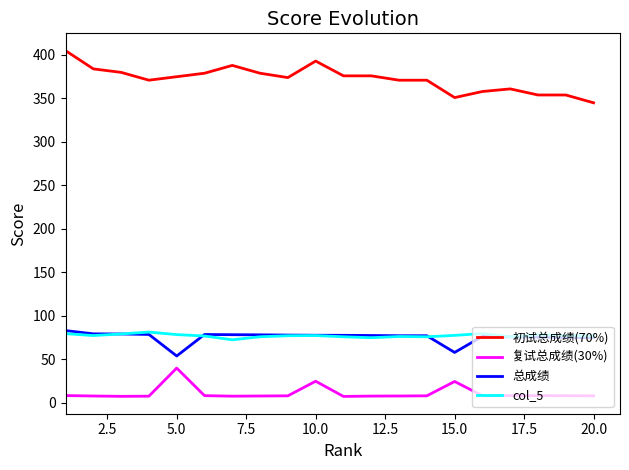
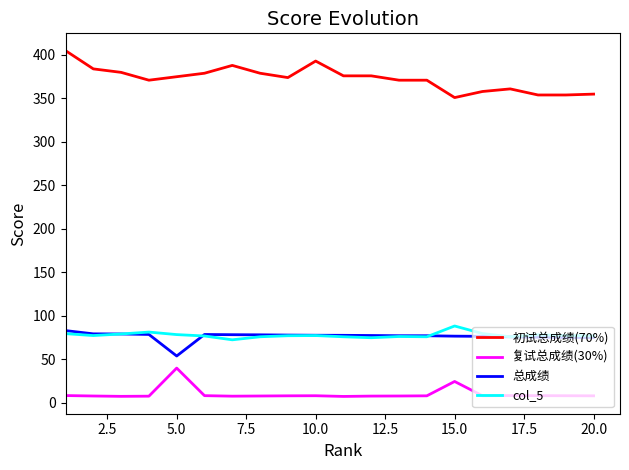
  {
    "初试总成绩(70%)": {
      "5.0": 380,
      "10.0": 390,
      "15.0": 350,
-     "20.0": 350
+     "20.0": 360
    },
    "复试总成绩(30%)": {
      "5.0": 40,
-     "10.0": 20,
+     "10.0": 10,
      "15.0": 20
    },
    "总成绩": {
      "5.0": 50,
-     "15.0": 60
+     "15.0": 80
    },
    "col_5": {
      "5.0": 80,
-     "15.0": 80
+     "15.0": 90
    }
  }
